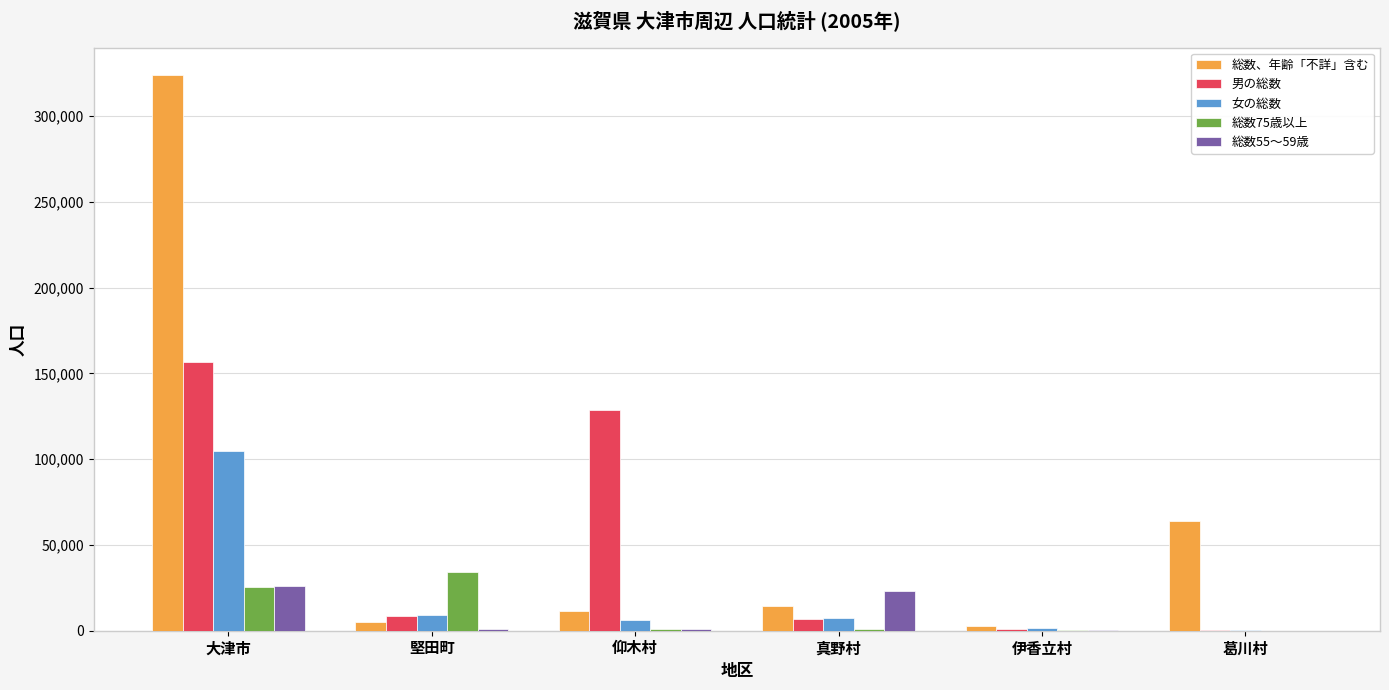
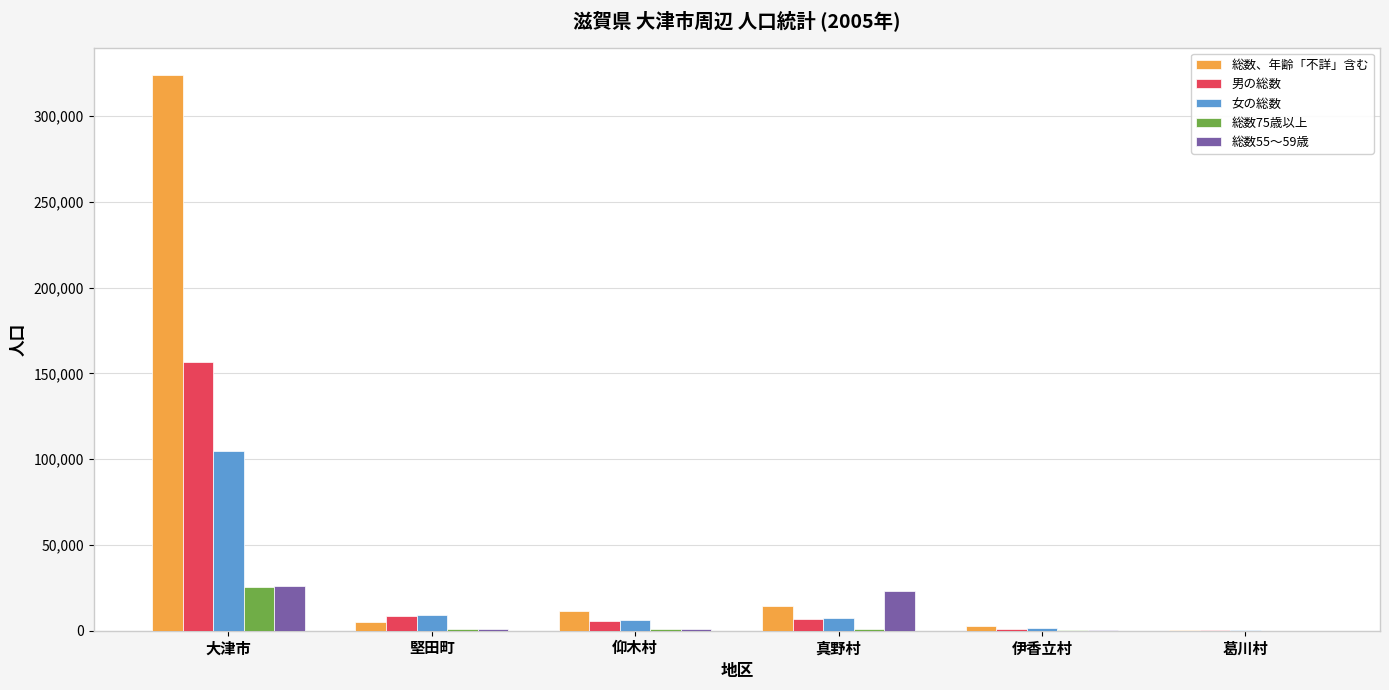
  {
    "総数、年齢「不詳」含む": {
      "大津市": "324,000",
      "堅田町": "5,000",
      "仰木村": "12,000",
      "真野村": "14,000",
      "伊香立村": "3,000",
-     "葛川村": "64,000"
+     "葛川村": "0"
    },
    "男の総数": {
      "大津市": "157,000",
      "堅田町": "9,000",
-     "仰木村": "129,000",
+     "仰木村": "6,000",
      "真野村": "7,000"
    },
    "女の総数": {
      "大津市": "105,000",
      "堅田町": "9,000",
      "仰木村": "6,000",
      "真野村": "8,000"
    },
    "総数75歳以上": {
      "大津市": "25,000",
-     "堅田町": "34,000"
+     "堅田町": "1,000"
    },
    "総数55～59歳": {
      "大津市": "26,000",
      "真野村": "23,000"
    }
  }
